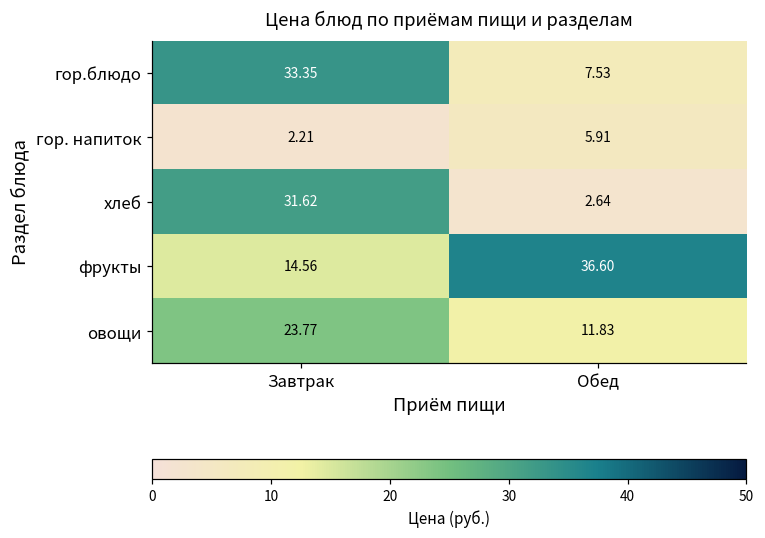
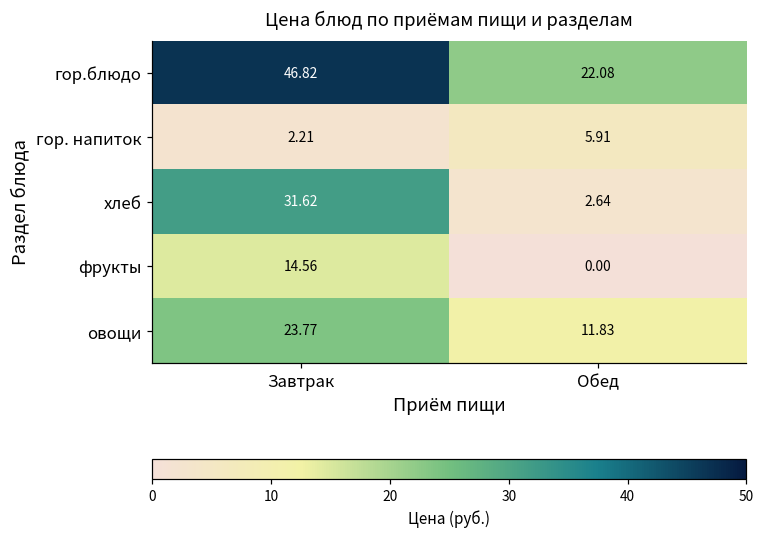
  {
    "гор.блюдо": {
-     "Завтрак": 33.35,
-     "Обед": 7.53
+     "Завтрак": 46.82,
+     "Обед": 22.08
    },
    "гор. напиток": {
      "Завтрак": 2.21,
      "Обед": 5.91
    },
    "хлеб": {
      "Завтрак": 31.62,
      "Обед": 2.64
    },
    "фрукты": {
      "Завтрак": 14.56,
-     "Обед": 36.60
+     "Обед": 0.00
    },
    "овощи": {
      "Завтрак": 23.77,
      "Обед": 11.83
    }
  }
